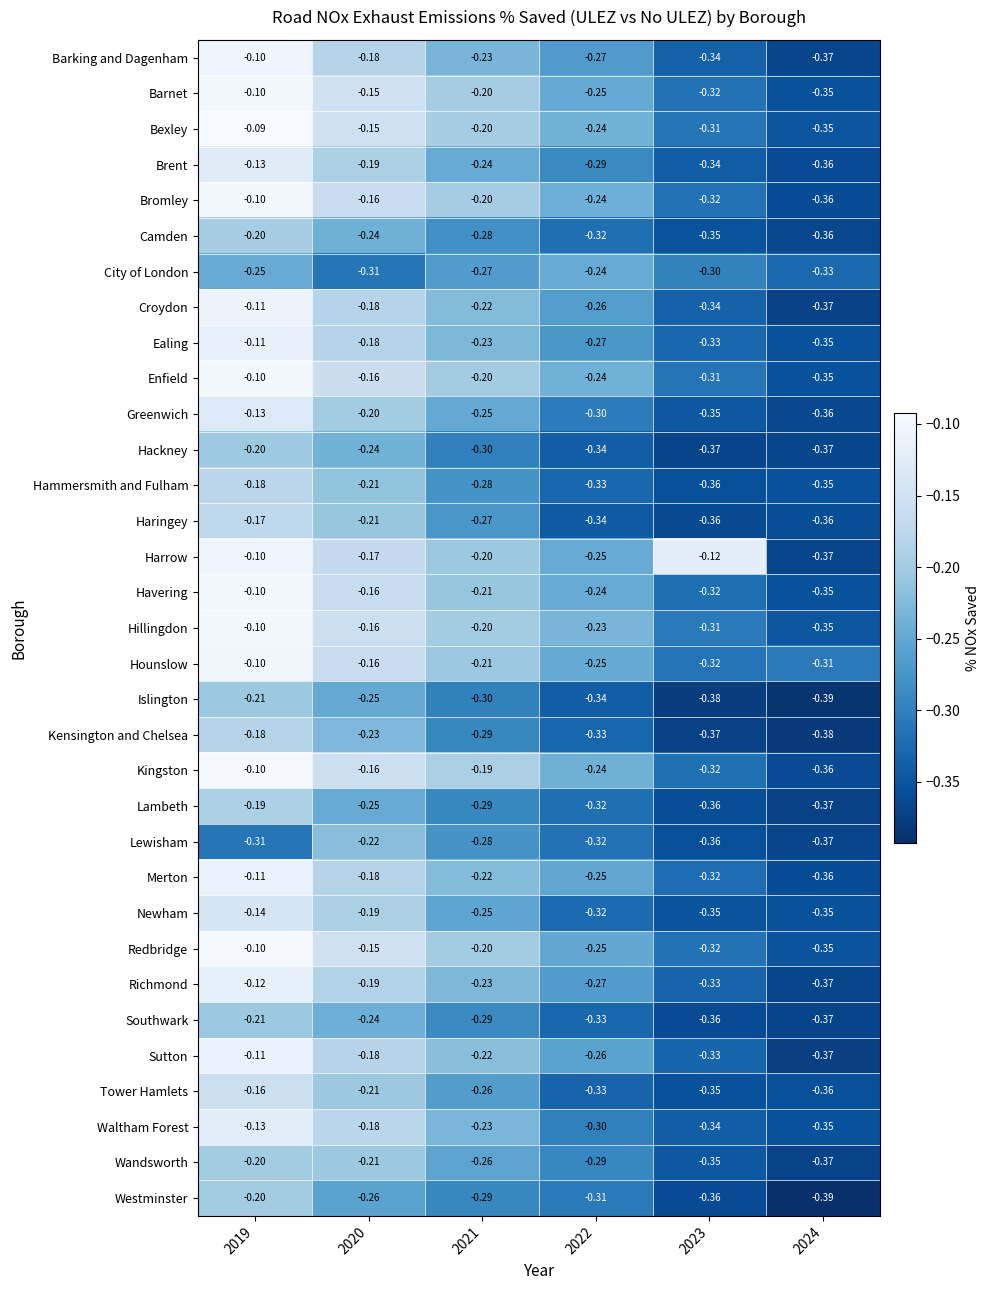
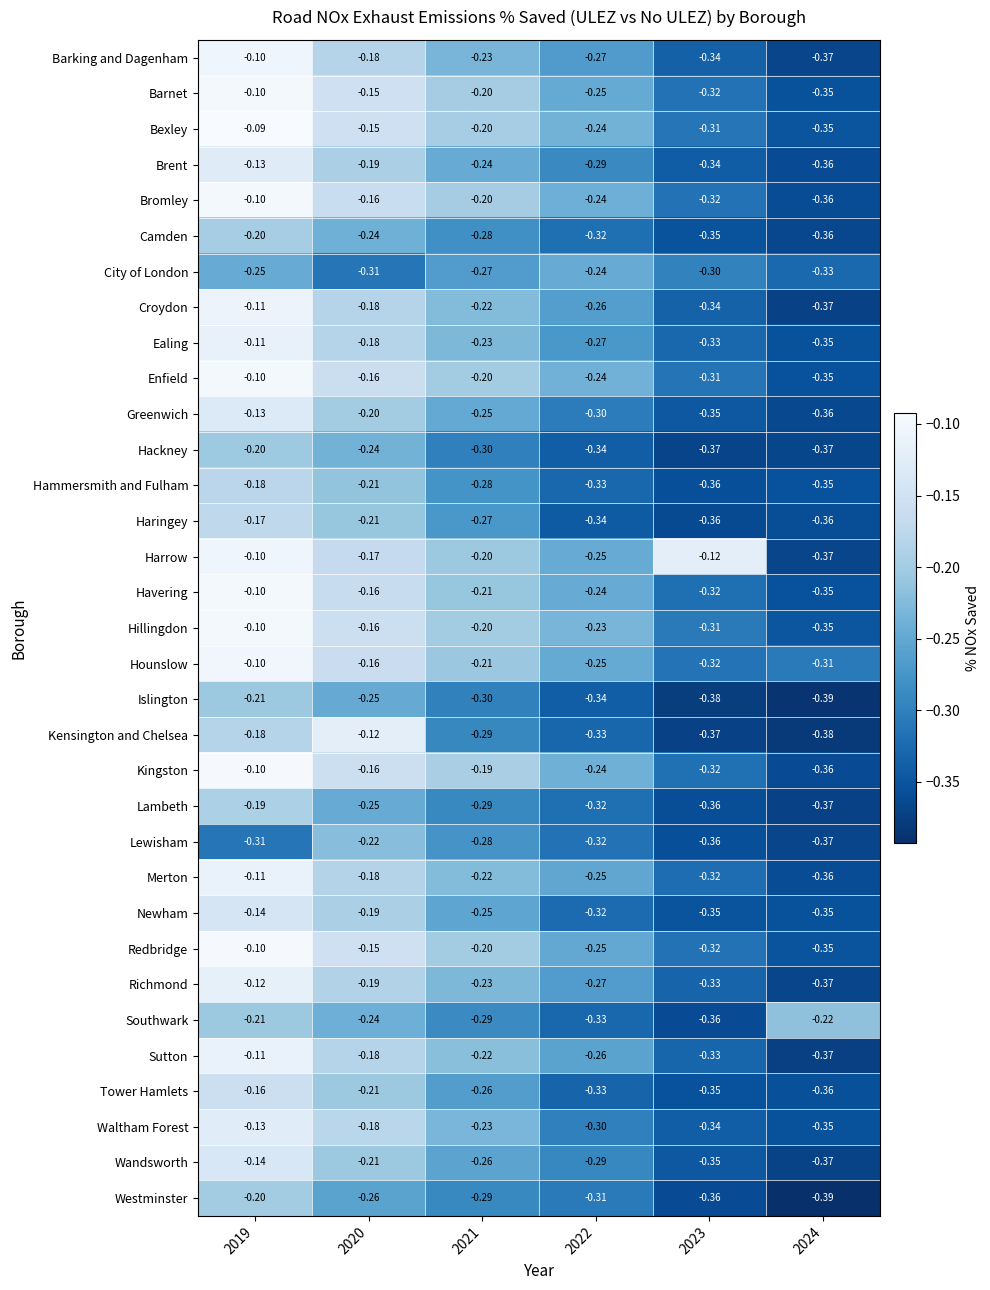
  {
    "Barking and Dagenham": {
      "2019": -0.10,
      "2020": -0.18,
      "2021": -0.23,
      "2022": -0.27,
      "2023": -0.34,
      "2024": -0.37
    },
    "Barnet": {
      "2019": -0.10,
      "2020": -0.15,
      "2021": -0.20,
      "2022": -0.25,
      "2023": -0.32,
      "2024": -0.35
    },
    "Bexley": {
      "2019": -0.09,
      "2020": -0.15,
      "2021": -0.20,
      "2022": -0.24,
      "2023": -0.31,
      "2024": -0.35
    },
    "Brent": {
      "2019": -0.13,
      "2020": -0.19,
      "2021": -0.24,
      "2022": -0.29,
      "2023": -0.34,
      "2024": -0.36
    },
    "Bromley": {
      "2019": -0.10,
      "2020": -0.16,
      "2021": -0.20,
      "2022": -0.24,
      "2023": -0.32,
      "2024": -0.36
    },
    "Camden": {
      "2019": -0.20,
      "2020": -0.24,
      "2021": -0.28,
      "2022": -0.32,
      "2023": -0.35,
      "2024": -0.36
    },
    "City of London": {
      "2019": -0.25,
      "2020": -0.31,
      "2021": -0.27,
      "2022": -0.24,
      "2023": -0.30,
      "2024": -0.33
    },
    "Croydon": {
      "2019": -0.11,
      "2020": -0.18,
      "2021": -0.22,
      "2022": -0.26,
      "2023": -0.34,
      "2024": -0.37
    },
    "Ealing": {
      "2019": -0.11,
      "2020": -0.18,
      "2021": -0.23,
      "2022": -0.27,
      "2023": -0.33,
      "2024": -0.35
    },
    "Enfield": {
      "2019": -0.10,
      "2020": -0.16,
      "2021": -0.20,
      "2022": -0.24,
      "2023": -0.31,
      "2024": -0.35
    },
    "Greenwich": {
      "2019": -0.13,
      "2020": -0.20,
      "2021": -0.25,
      "2022": -0.30,
      "2023": -0.35,
      "2024": -0.36
    },
    "Hackney": {
      "2019": -0.20,
      "2020": -0.24,
      "2021": -0.30,
      "2022": -0.34,
      "2023": -0.37,
      "2024": -0.37
    },
    "Hammersmith and Fulham": {
      "2019": -0.18,
      "2020": -0.21,
      "2021": -0.28,
      "2022": -0.33,
      "2023": -0.36,
      "2024": -0.35
    },
    "Haringey": {
      "2019": -0.17,
      "2020": -0.21,
      "2021": -0.27,
      "2022": -0.34,
      "2023": -0.36,
      "2024": -0.36
    },
    "Harrow": {
      "2019": -0.10,
      "2020": -0.17,
      "2021": -0.20,
      "2022": -0.25,
      "2023": -0.12,
      "2024": -0.37
    },
    "Havering": {
      "2019": -0.10,
      "2020": -0.16,
      "2021": -0.21,
      "2022": -0.24,
      "2023": -0.32,
      "2024": -0.35
    },
    "Hillingdon": {
      "2019": -0.10,
      "2020": -0.16,
      "2021": -0.20,
      "2022": -0.23,
      "2023": -0.31,
      "2024": -0.35
    },
    "Hounslow": {
      "2019": -0.10,
      "2020": -0.16,
      "2021": -0.21,
      "2022": -0.25,
      "2023": -0.32,
      "2024": -0.31
    },
    "Islington": {
      "2019": -0.21,
      "2020": -0.25,
      "2021": -0.30,
      "2022": -0.34,
      "2023": -0.38,
      "2024": -0.39
    },
    "Kensington and Chelsea": {
      "2019": -0.18,
-     "2020": -0.23,
+     "2020": -0.12,
      "2021": -0.29,
      "2022": -0.33,
      "2023": -0.37,
      "2024": -0.38
    },
    "Kingston": {
      "2019": -0.10,
      "2020": -0.16,
      "2021": -0.19,
      "2022": -0.24,
      "2023": -0.32,
      "2024": -0.36
    },
    "Lambeth": {
      "2019": -0.19,
      "2020": -0.25,
      "2021": -0.29,
      "2022": -0.32,
      "2023": -0.36,
      "2024": -0.37
    },
    "Lewisham": {
      "2019": -0.31,
      "2020": -0.22,
      "2021": -0.28,
      "2022": -0.32,
      "2023": -0.36,
      "2024": -0.37
    },
    "Merton": {
      "2019": -0.11,
      "2020": -0.18,
      "2021": -0.22,
      "2022": -0.25,
      "2023": -0.32,
      "2024": -0.36
    },
    "Newham": {
      "2019": -0.14,
      "2020": -0.19,
      "2021": -0.25,
      "2022": -0.32,
      "2023": -0.35,
      "2024": -0.35
    },
    "Redbridge": {
      "2019": -0.10,
      "2020": -0.15,
      "2021": -0.20,
      "2022": -0.25,
      "2023": -0.32,
      "2024": -0.35
    },
    "Richmond": {
      "2019": -0.12,
      "2020": -0.19,
      "2021": -0.23,
      "2022": -0.27,
      "2023": -0.33,
      "2024": -0.37
    },
    "Southwark": {
      "2019": -0.21,
      "2020": -0.24,
      "2021": -0.29,
      "2022": -0.33,
      "2023": -0.36,
-     "2024": -0.37
+     "2024": -0.22
    },
    "Sutton": {
      "2019": -0.11,
      "2020": -0.18,
      "2021": -0.22,
      "2022": -0.26,
      "2023": -0.33,
      "2024": -0.37
    },
    "Tower Hamlets": {
      "2019": -0.16,
      "2020": -0.21,
      "2021": -0.26,
      "2022": -0.33,
      "2023": -0.35,
      "2024": -0.36
    },
    "Waltham Forest": {
      "2019": -0.13,
      "2020": -0.18,
      "2021": -0.23,
      "2022": -0.30,
      "2023": -0.34,
      "2024": -0.35
    },
    "Wandsworth": {
-     "2019": -0.20,
+     "2019": -0.14,
      "2020": -0.21,
      "2021": -0.26,
      "2022": -0.29,
      "2023": -0.35,
      "2024": -0.37
    },
    "Westminster": {
      "2019": -0.20,
      "2020": -0.26,
      "2021": -0.29,
      "2022": -0.31,
      "2023": -0.36,
      "2024": -0.39
    }
  }
